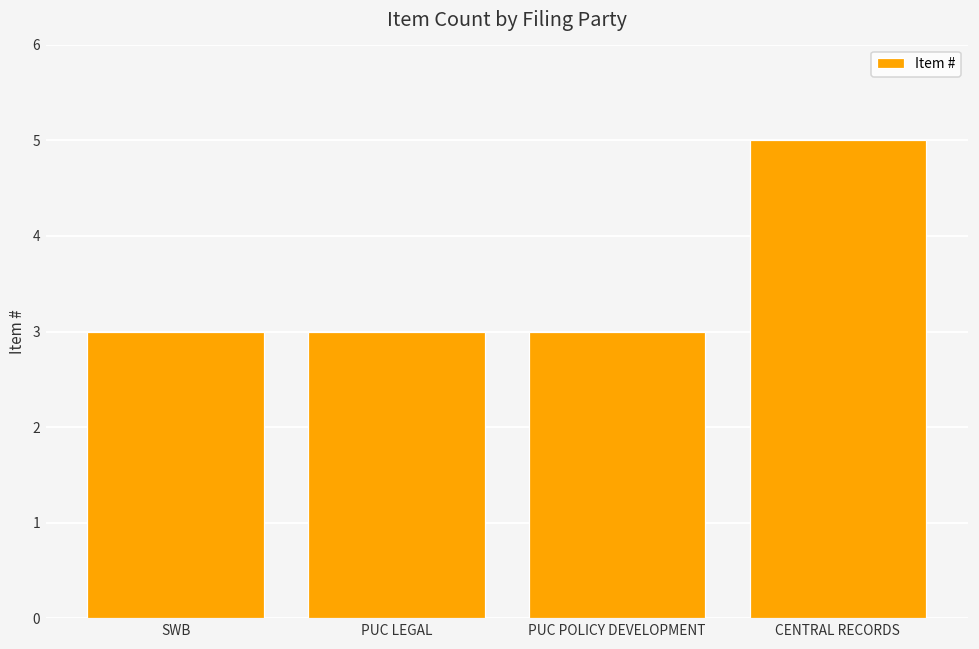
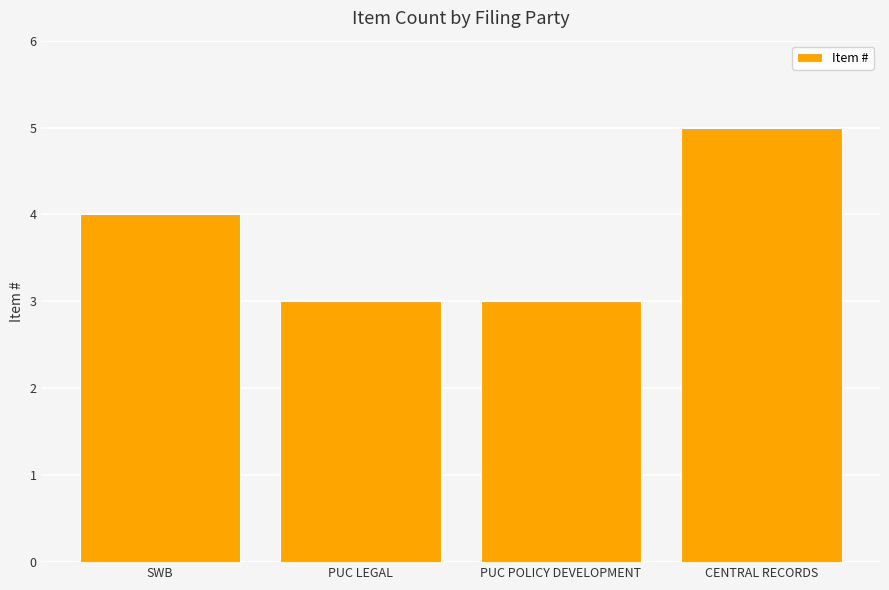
  {
-   "SWB": 3,
+   "SWB": 4,
    "PUC LEGAL": 3,
    "PUC POLICY DEVELOPMENT": 3,
    "CENTRAL RECORDS": 5
  }
